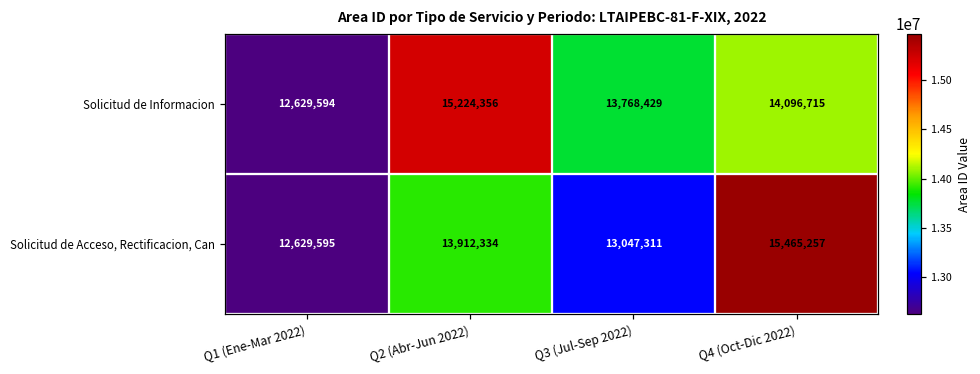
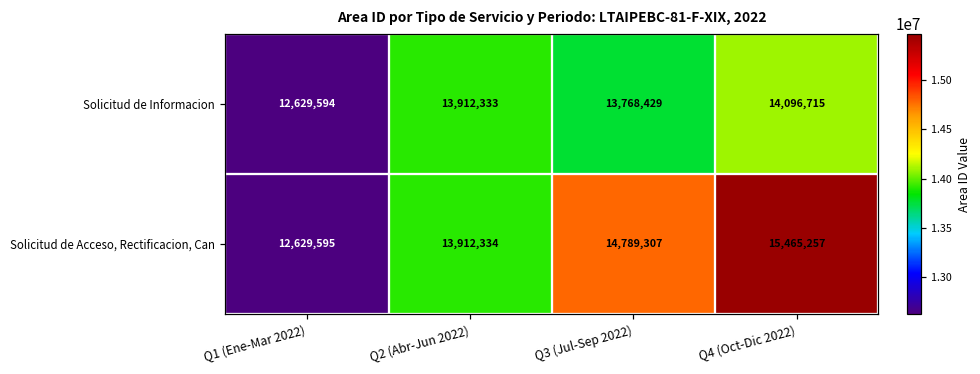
  {
    "Solicitud de Informacion": {
      "Q1 (Ene-Mar 2022)": "12,629,594",
-     "Q2 (Abr-Jun 2022)": "15,224,356",
+     "Q2 (Abr-Jun 2022)": "13,912,333",
      "Q3 (Jul-Sep 2022)": "13,768,429",
      "Q4 (Oct-Dic 2022)": "14,096,715"
    },
    "Solicitud de Acceso, Rectificacion, Can": {
      "Q1 (Ene-Mar 2022)": "12,629,595",
      "Q2 (Abr-Jun 2022)": "13,912,334",
-     "Q3 (Jul-Sep 2022)": "13,047,311",
+     "Q3 (Jul-Sep 2022)": "14,789,307",
      "Q4 (Oct-Dic 2022)": "15,465,257"
    }
  }
